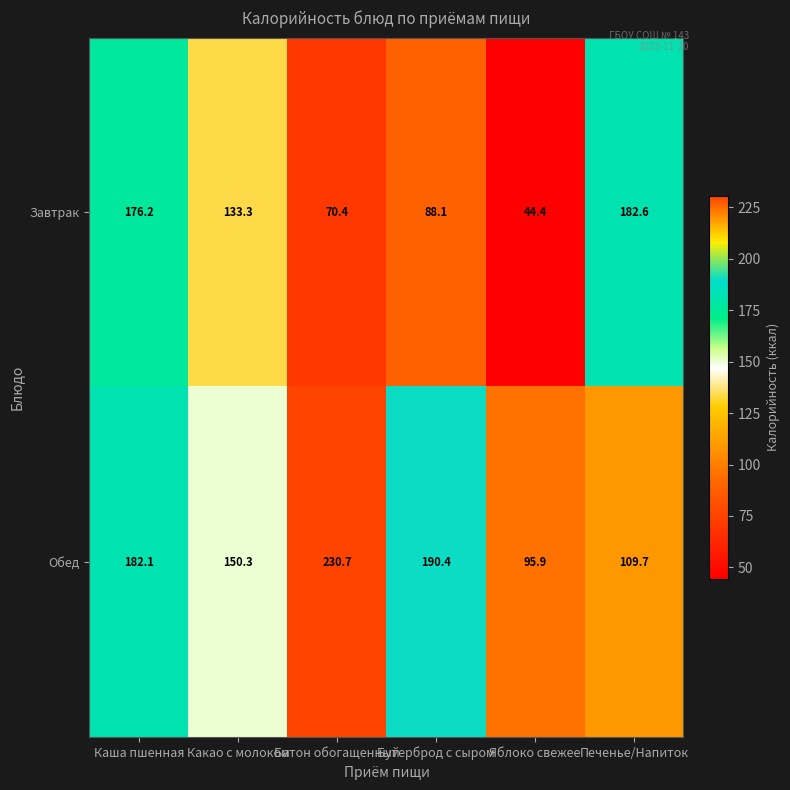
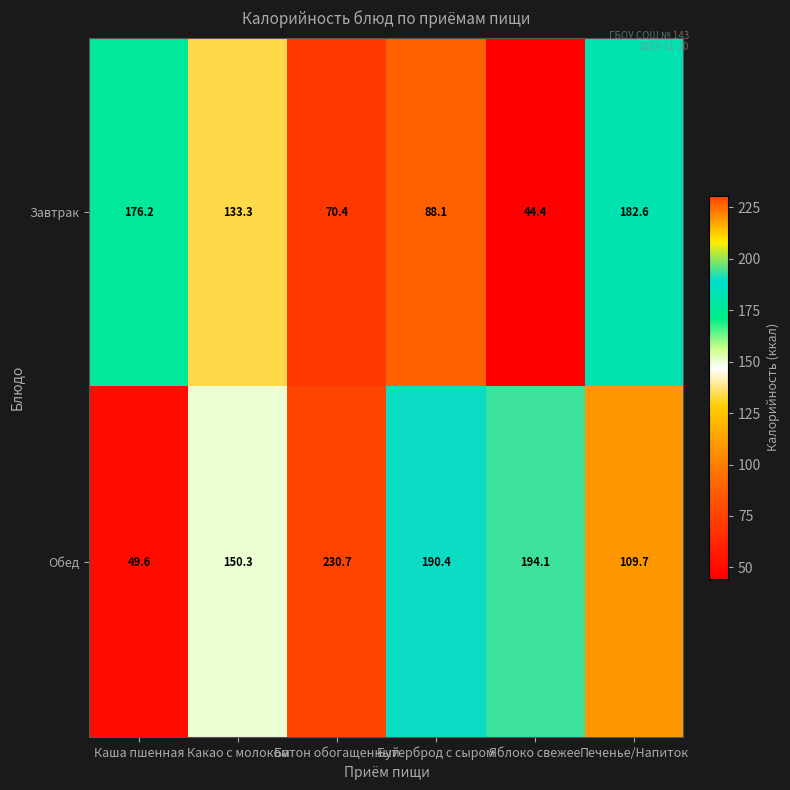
  {
    "Завтрак": {
      "Каша пшенная": 176.2,
      "Какао с молоком": 133.3,
      "Яблоко свежее": 44.4
    },
    "Обед": {
-     "Каша пшенная": 182.1,
+     "Каша пшенная": 49.6,
      "Какао с молоком": 150.3,
-     "Яблоко свежее": 95.9,
+     "Яблоко свежее": 194.1,
      "Печенье/Напиток": 109.7
    }
  }
